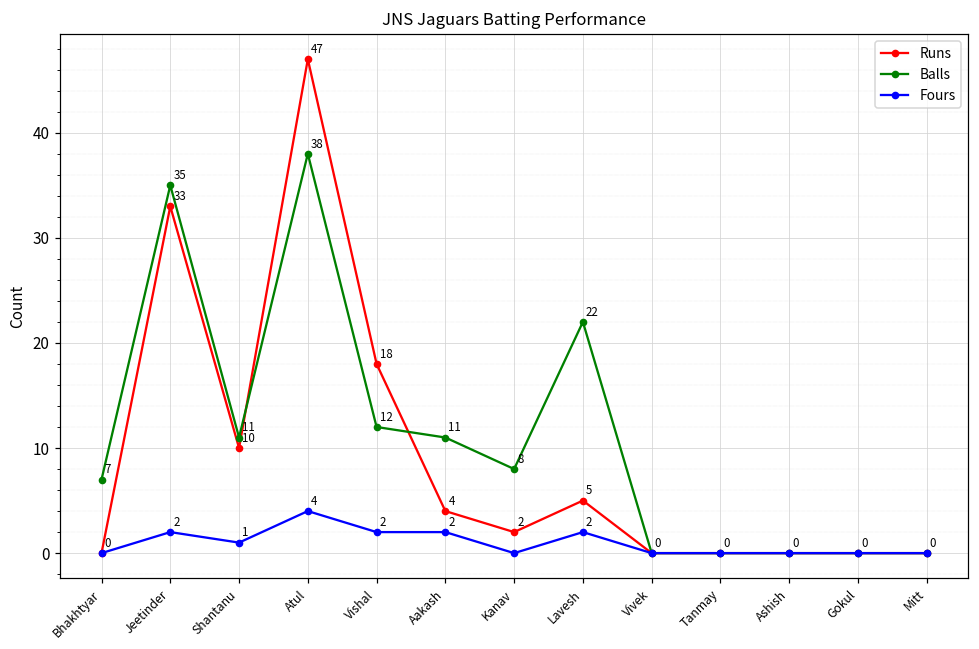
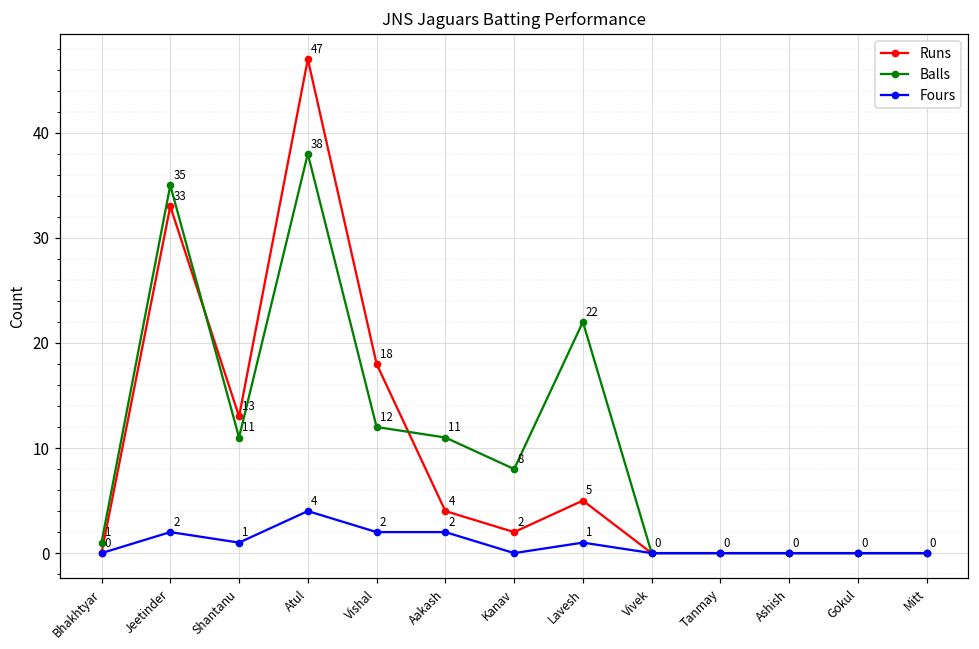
  {
    "Runs": {
      "Jeetinder": 33,
-     "Shantanu": 10,
+     "Shantanu": 13,
      "Atul": 47,
      "Vishal": 18,
      "Aakash": 4,
      "Kanav": 2,
      "Lavesh": 5
    },
    "Balls": {
-     "Bhakhtyar": 7,
+     "Bhakhtyar": 1,
      "Jeetinder": 35,
      "Shantanu": 11,
      "Atul": 38,
      "Vishal": 12,
      "Aakash": 11,
      "Kanav": 8,
      "Lavesh": 22
    },
    "Fours": {
      "Jeetinder": 2,
      "Shantanu": 1,
      "Atul": 4,
      "Vishal": 2,
      "Aakash": 2,
-     "Lavesh": 2
+     "Lavesh": 1
    }
  }
